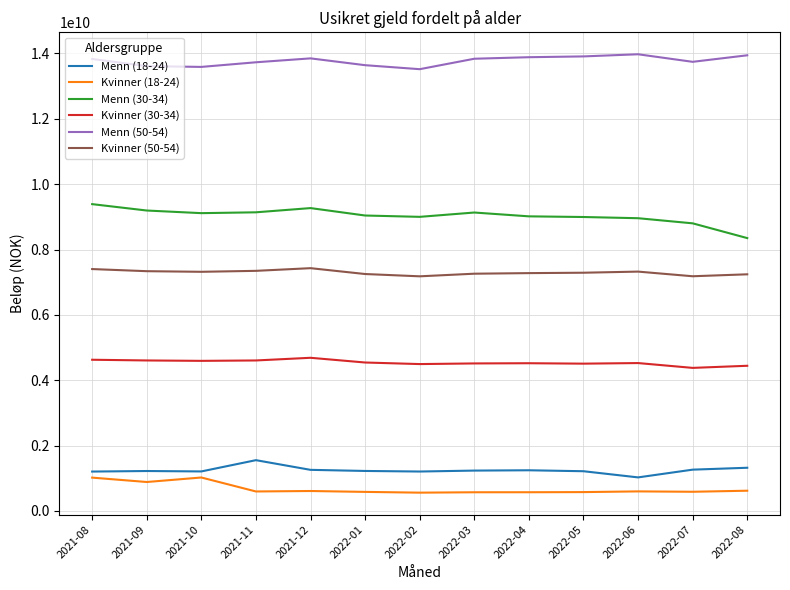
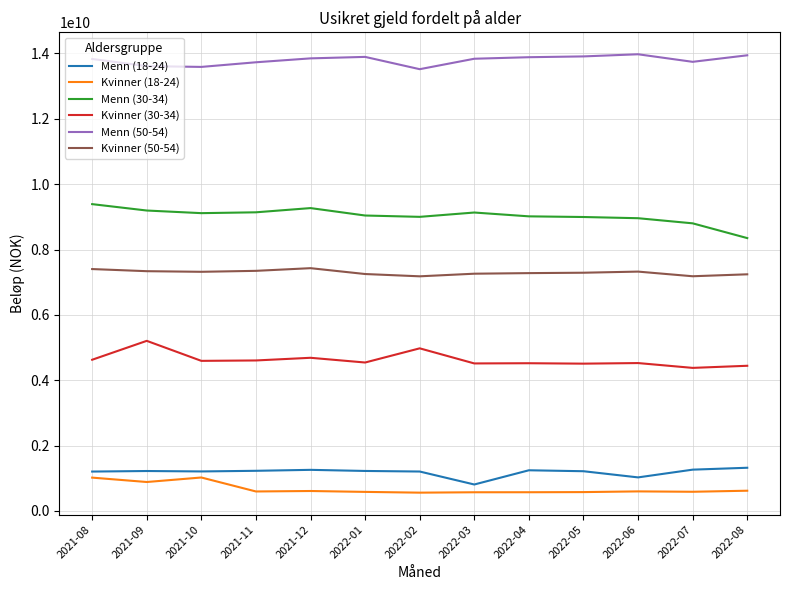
  {
    "Menn (18-24)": {
      "2021-08": 1200000000,
      "2021-09": 1200000000,
      "2021-10": 1200000000,
-     "2021-11": 1600000000,
+     "2021-11": 1200000000,
      "2021-12": 1300000000,
      "2022-01": 1200000000,
      "2022-02": 1200000000,
-     "2022-03": 1200000000,
+     "2022-03": 800000000,
      "2022-04": 1200000000,
      "2022-05": 1200000000,
      "2022-06": 1000000000,
      "2022-07": 1300000000,
      "2022-08": 1300000000
    },
    "Kvinner (18-24)": {
      "2021-08": 1000000000,
      "2021-09": 900000000,
      "2021-10": 1000000000,
      "2021-11": 600000000,
      "2021-12": 600000000,
      "2022-01": 600000000,
      "2022-02": 600000000,
      "2022-03": 600000000,
      "2022-04": 600000000,
      "2022-05": 600000000,
      "2022-06": 600000000,
      "2022-07": 600000000,
      "2022-08": 600000000
    },
    "Menn (30-34)": {
      "2021-08": 9400000000,
      "2021-09": 9200000000,
      "2021-10": 9100000000,
      "2021-11": 9100000000,
      "2021-12": 9300000000,
      "2022-01": 9000000000,
      "2022-02": 9000000000,
      "2022-03": 9100000000,
      "2022-04": 9000000000,
      "2022-05": 9000000000,
      "2022-06": 9000000000,
      "2022-07": 8800000000,
      "2022-08": 8300000000
    },
    "Kvinner (30-34)": {
      "2021-08": 4600000000,
-     "2021-09": 4600000000,
+     "2021-09": 5200000000,
      "2021-10": 4600000000,
      "2021-11": 4600000000,
      "2021-12": 4700000000,
      "2022-01": 4500000000,
-     "2022-02": 4500000000,
+     "2022-02": 5000000000,
      "2022-03": 4500000000,
      "2022-04": 4500000000,
      "2022-05": 4500000000,
      "2022-06": 4500000000,
      "2022-07": 4400000000,
      "2022-08": 4400000000
    },
    "Menn (50-54)": {
      "2021-10": 13600000000,
      "2021-11": 13700000000,
      "2021-12": 13800000000,
-     "2022-01": 13600000000,
+     "2022-01": 13900000000,
      "2022-02": 13500000000,
      "2022-03": 13800000000,
      "2022-04": 13900000000,
      "2022-05": 13900000000,
      "2022-06": 14000000000,
      "2022-07": 13700000000,
      "2022-08": 13900000000
    },
    "Kvinner (50-54)": {
      "2021-08": 7400000000,
      "2021-09": 7300000000,
      "2021-10": 7300000000,
      "2021-11": 7300000000,
      "2021-12": 7400000000,
      "2022-01": 7200000000,
      "2022-02": 7200000000,
      "2022-03": 7300000000,
      "2022-04": 7300000000,
      "2022-05": 7300000000,
      "2022-06": 7300000000,
      "2022-07": 7200000000,
      "2022-08": 7200000000
    }
  }
